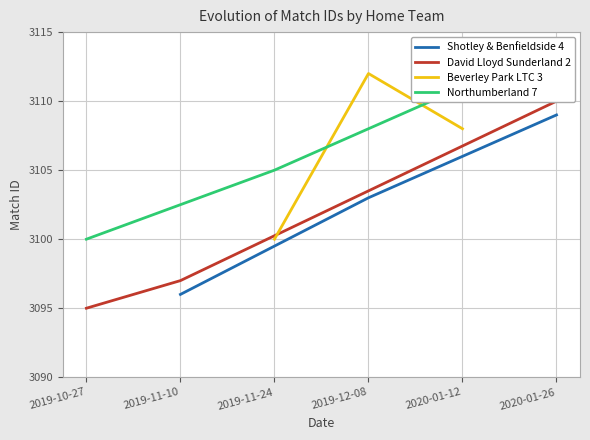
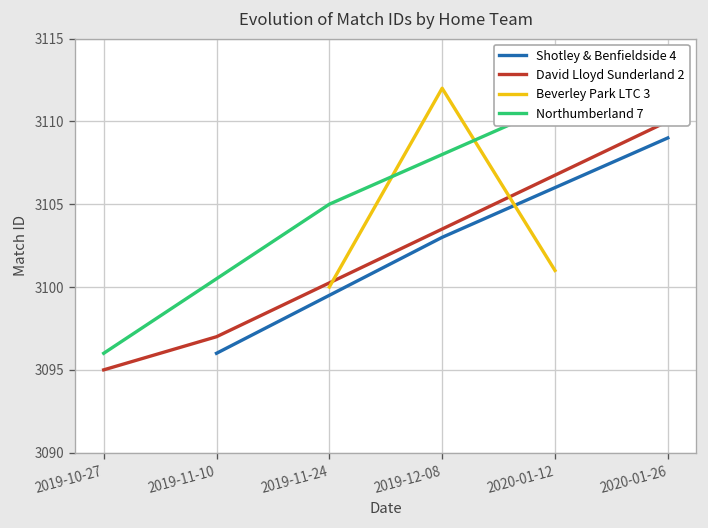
  {
    "Shotley & Benfieldside 4": {
      "2019-11-10": 3096,
      "2019-12-08": 3103,
      "2020-01-26": 3109
    },
    "David Lloyd Sunderland 2": {
      "2019-10-27": 3095,
      "2019-11-10": 3097
    },
    "Beverley Park LTC 3": {
      "2019-11-24": 3100,
      "2019-12-08": 3112,
-     "2020-01-12": 3108
+     "2020-01-12": 3101
    },
    "Northumberland 7": {
-     "2019-10-27": 3100,
+     "2019-10-27": 3096,
      "2019-11-24": 3105
    }
  }
